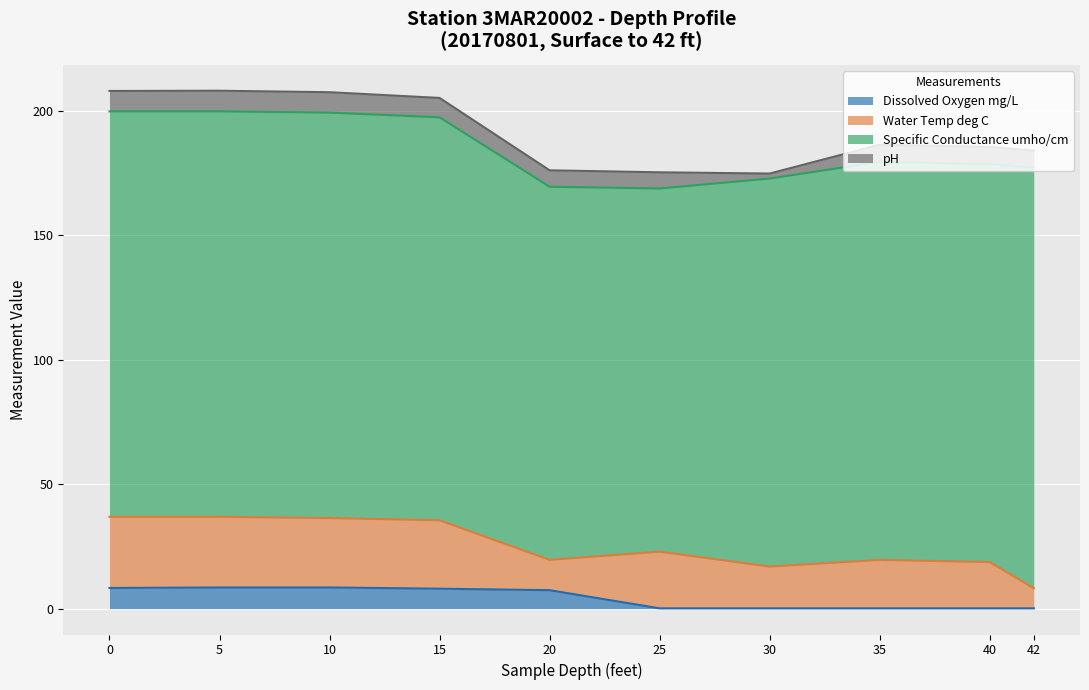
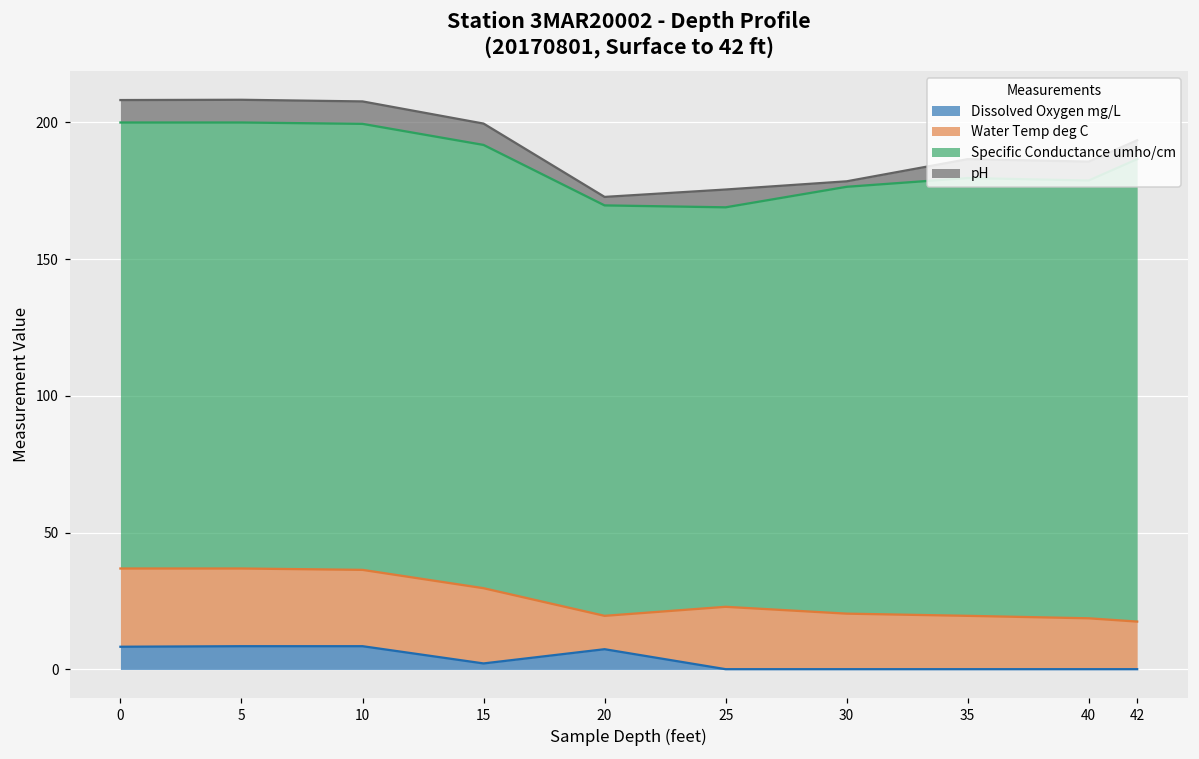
  {
    "Dissolved Oxygen mg/L": {
      "0": 8,
      "5": 9,
      "10": 9,
-     "15": 8,
+     "15": 2,
      "20": 7,
      "25": 0,
      "30": 0,
      "35": 0,
      "40": 0,
      "42": 0
    },
    "Water Temp deg C": {
      "0": 29,
      "5": 28,
      "10": 28,
      "15": 28,
      "20": 12,
      "25": 23,
-     "30": 17,
+     "30": 20,
      "35": 20,
      "40": 19,
-     "42": 8
+     "42": 17
    },
    "Specific Conductance umho/cm": {
      "0": 163,
      "5": 163,
      "10": 163,
      "15": 162,
      "20": 150,
      "25": 146,
      "30": 156
    },
    "pH": {
      "0": 8,
      "5": 8,
      "10": 8,
      "15": 8,
-     "20": 7,
+     "20": 3,
      "25": 7,
      "30": 2
    }
  }
